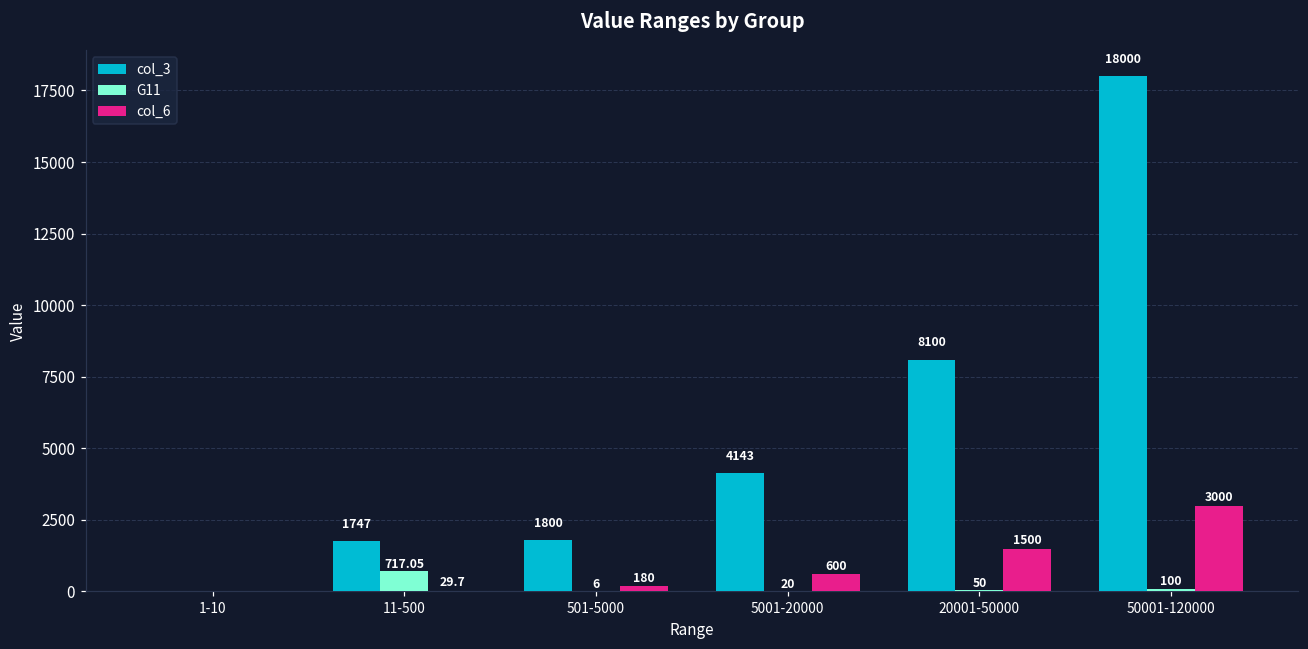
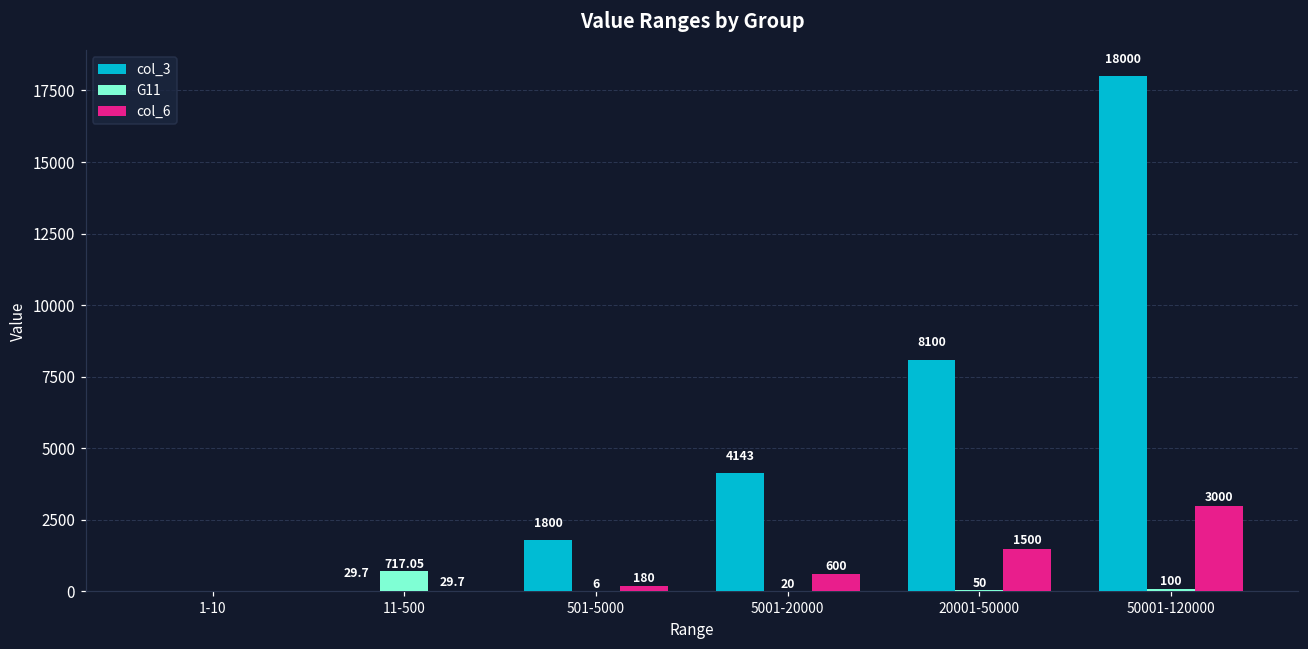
  {
    "col_3": {
-     "11-500": 1747,
+     "11-500": 29.7,
      "501-5000": 1800,
      "5001-20000": 4143,
      "20001-50000": 8100,
      "50001-120000": 18000
    },
    "G11": {
      "11-500": 717.05,
      "501-5000": 6,
      "5001-20000": 20,
      "20001-50000": 50,
      "50001-120000": 100
    },
    "col_6": {
      "11-500": 29.7,
      "501-5000": 180,
      "5001-20000": 600,
      "20001-50000": 1500,
      "50001-120000": 3000
    }
  }
